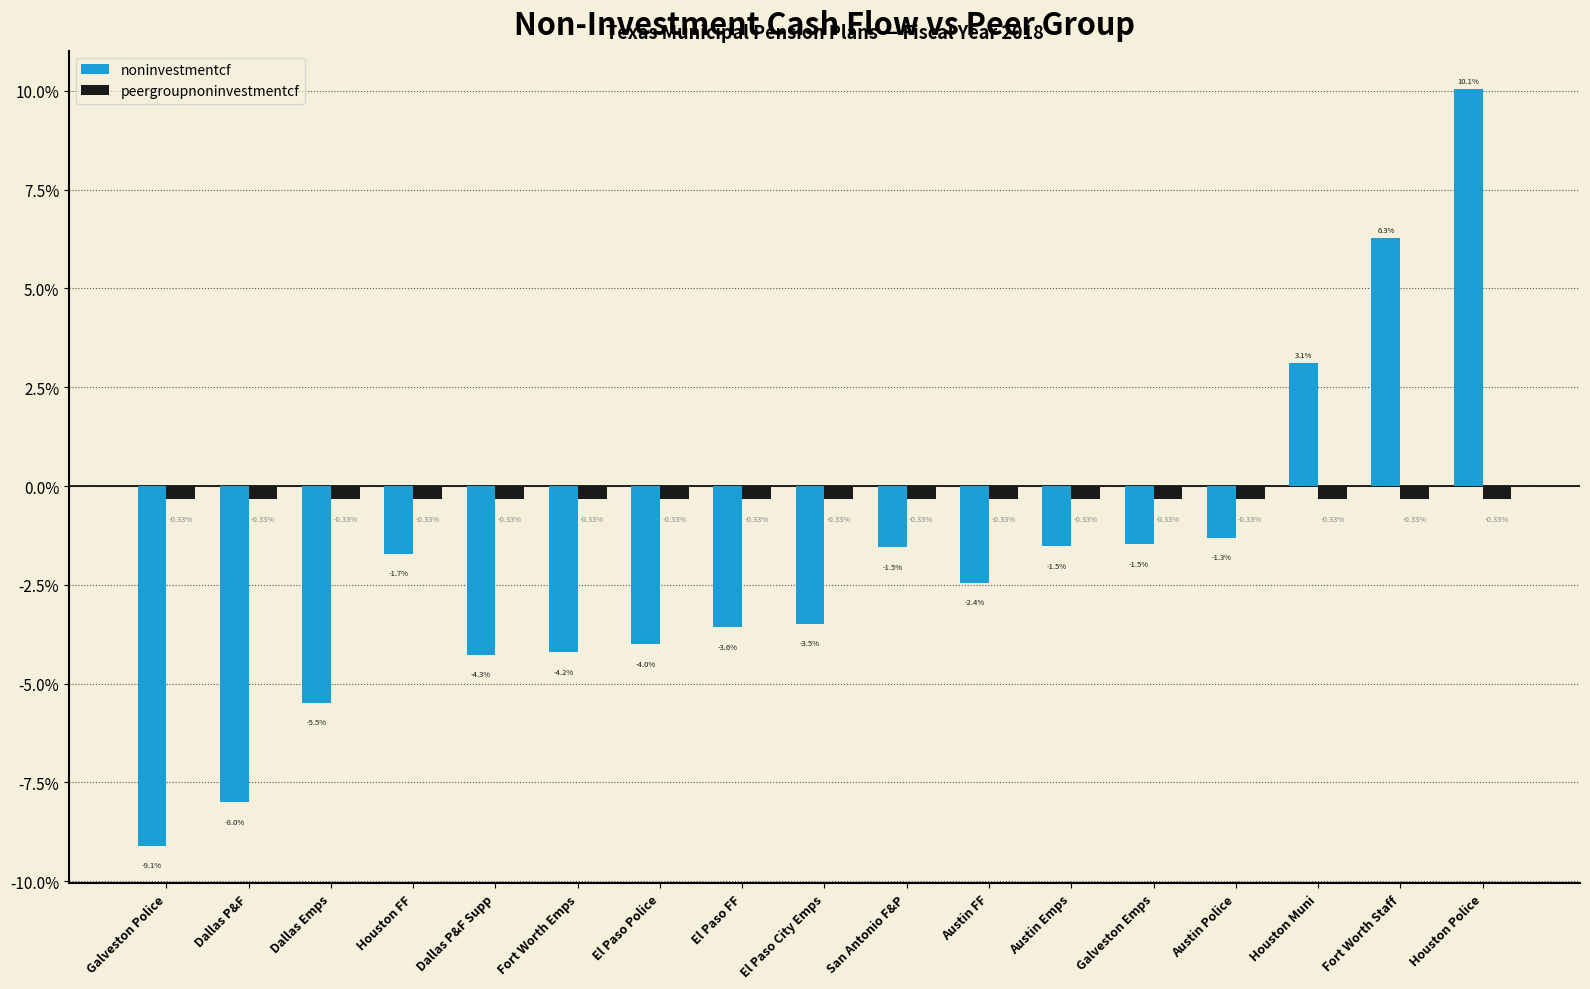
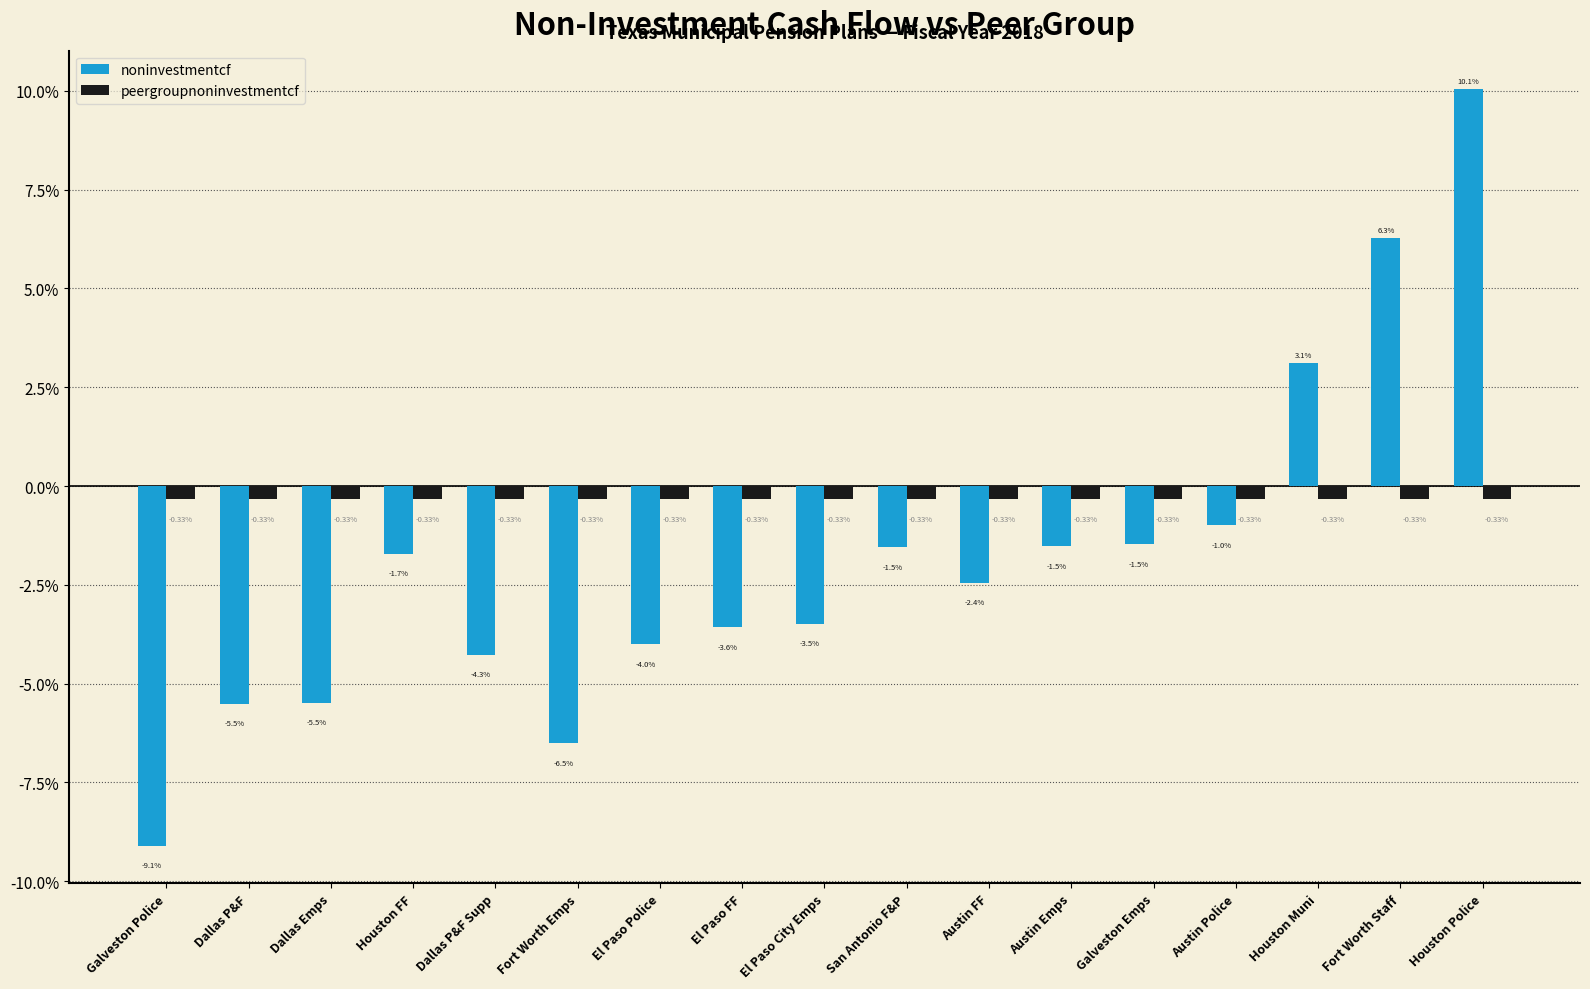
  {
    "noninvestmentcf": {
      "Galveston Police": "-9.1%",
-     "Dallas P&F": "-8.0%",
+     "Dallas P&F": "-5.5%",
      "Dallas Emps": "-5.5%",
      "Houston FF": "-1.7%",
      "Dallas P&F Supp": "-4.3%",
-     "Fort Worth Emps": "-4.2%",
+     "Fort Worth Emps": "-6.5%",
      "El Paso Police": "-4.0%",
      "El Paso FF": "-3.6%",
      "El Paso City Emps": "-3.5%",
      "San Antonio F&P": "-1.5%",
      "Austin FF": "-2.4%",
      "Austin Emps": "-1.5%",
      "Galveston Emps": "-1.5%",
-     "Austin Police": "-1.3%",
+     "Austin Police": "-1.0%",
      "Houston Muni": "3.1%",
      "Fort Worth Staff": "6.3%",
      "Houston Police": "10.1%"
    },
    "peergroupnoninvestmentcf": {
      "Galveston Police": "-0.33%",
      "Dallas P&F": "-0.33%",
      "Dallas Emps": "-0.33%",
      "Houston FF": "-0.33%",
      "Dallas P&F Supp": "-0.33%",
      "Fort Worth Emps": "-0.33%",
      "El Paso Police": "-0.33%",
      "El Paso FF": "-0.33%",
      "El Paso City Emps": "-0.33%",
      "San Antonio F&P": "-0.33%",
      "Austin FF": "-0.33%",
      "Austin Emps": "-0.33%",
      "Galveston Emps": "-0.33%",
      "Austin Police": "-0.33%",
      "Houston Muni": "-0.33%",
      "Fort Worth Staff": "-0.33%",
      "Houston Police": "-0.33%"
    }
  }
